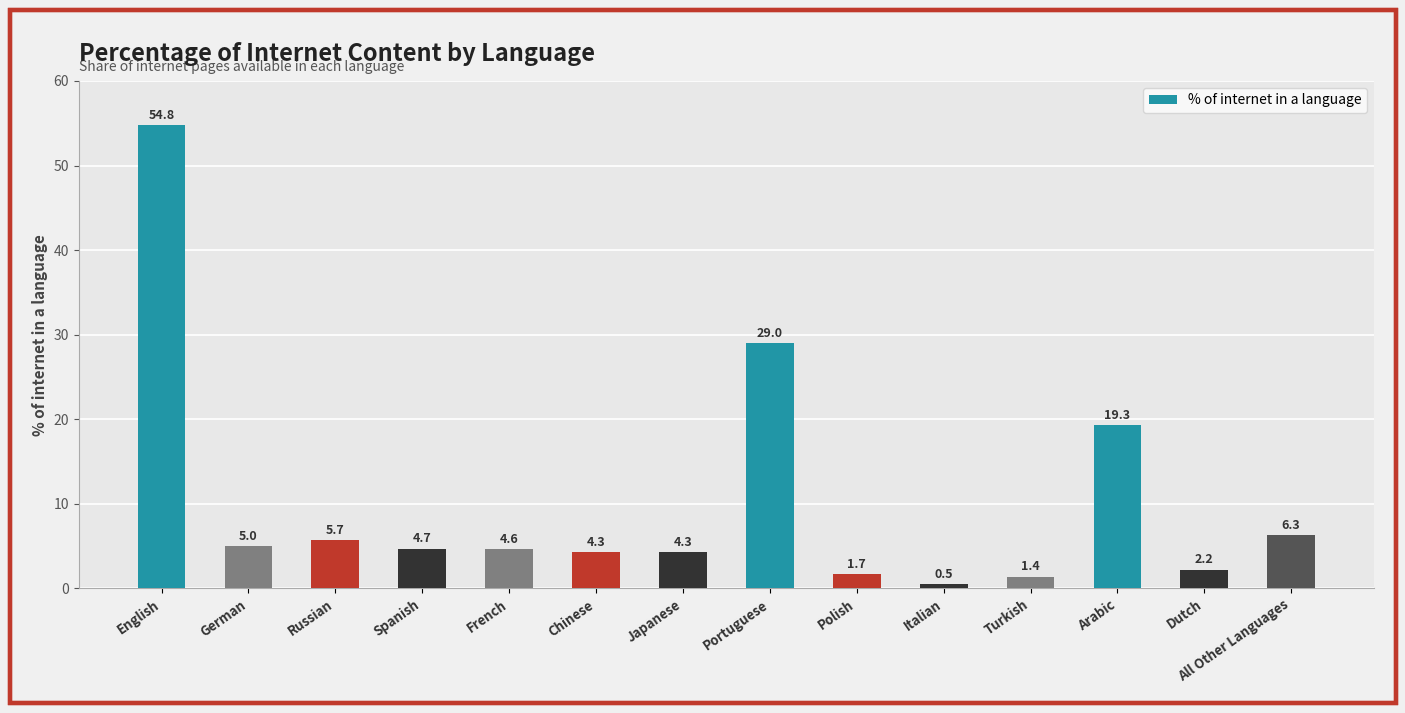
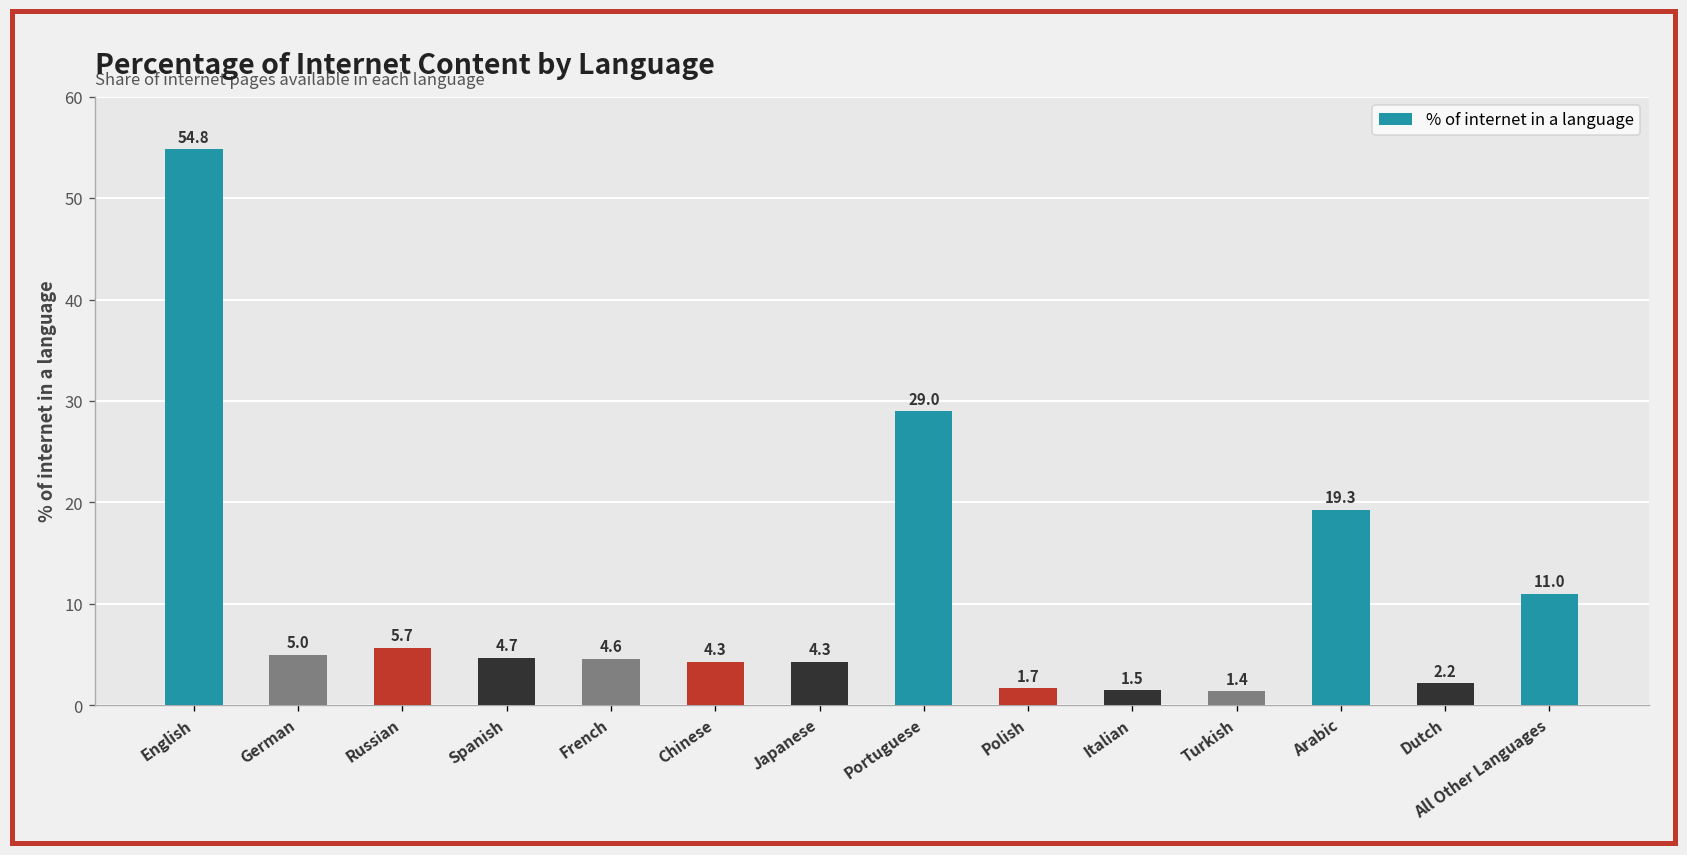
  {
    "English": 54.8,
    "German": 5.0,
    "Russian": 5.7,
    "Spanish": 4.7,
    "French": 4.6,
    "Chinese": 4.3,
    "Japanese": 4.3,
    "Portuguese": 29.0,
    "Polish": 1.7,
-   "Italian": 0.5,
+   "Italian": 1.5,
    "Turkish": 1.4,
    "Arabic": 19.3,
    "Dutch": 2.2,
-   "All Other Languages": 6.3
+   "All Other Languages": 11.0
  }
